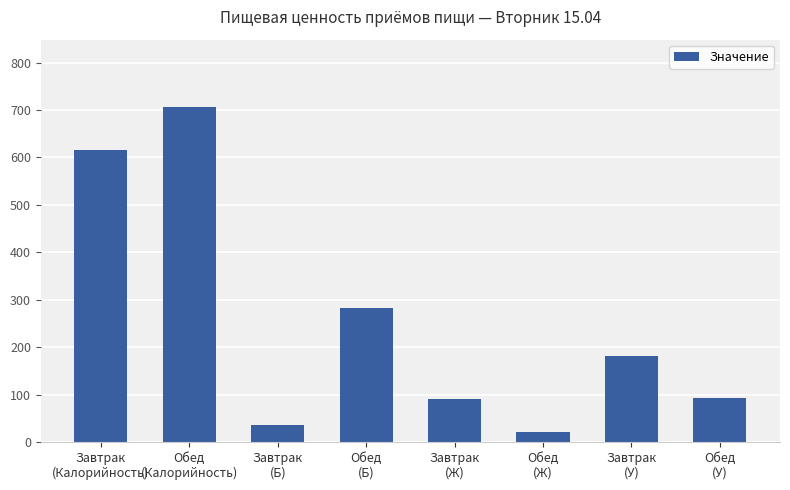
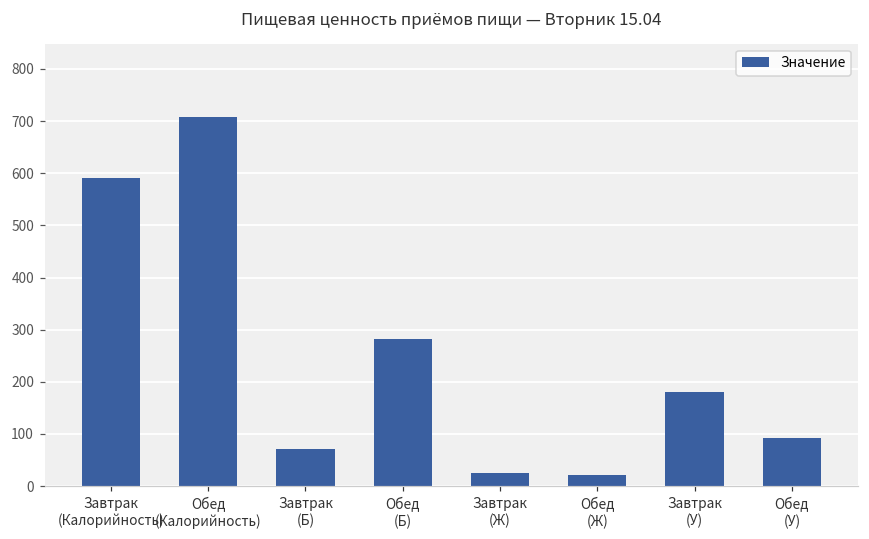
  {
-   "Завтрак (Калорийность)": 620,
+   "Завтрак (Калорийность)": 590,
    "Обед (Калорийность)": 710,
-   "Завтрак (Б)": 40,
+   "Завтрак (Б)": 70,
    "Обед (Б)": 280,
-   "Завтрак (Ж)": 90,
+   "Завтрак (Ж)": 30,
    "Обед (Ж)": 20,
    "Завтрак (У)": 180,
    "Обед (У)": 90
  }
